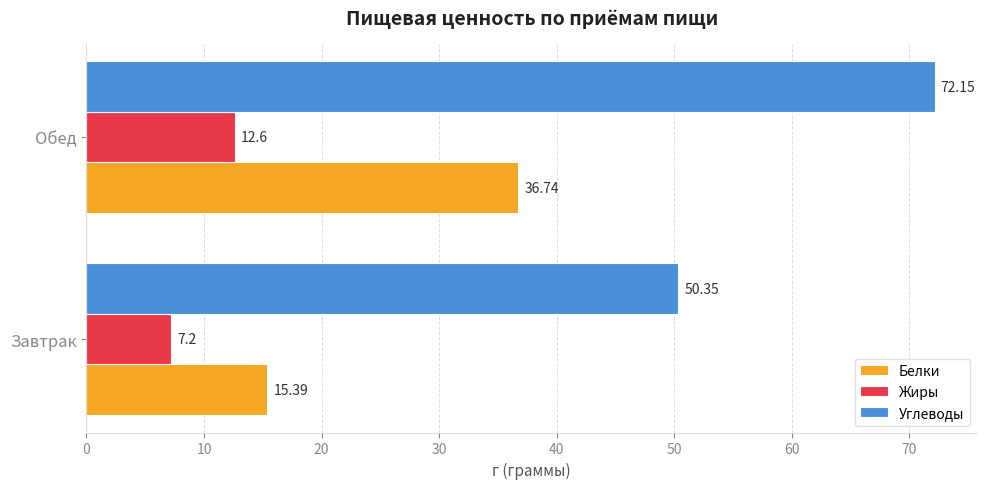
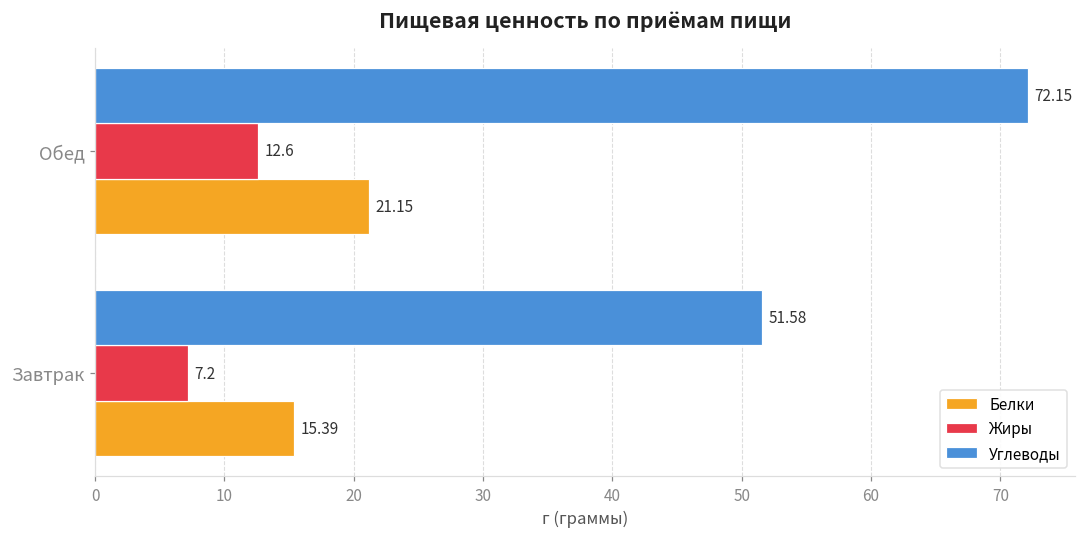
  {
    "Белки": {
-     "Обед": 36.74,
+     "Обед": 21.15,
      "Завтрак": 15.39
    },
    "Жиры": {
      "Обед": 12.6,
      "Завтрак": 7.2
    },
    "Углеводы": {
      "Обед": 72.15,
-     "Завтрак": 50.35
+     "Завтрак": 51.58
    }
  }
